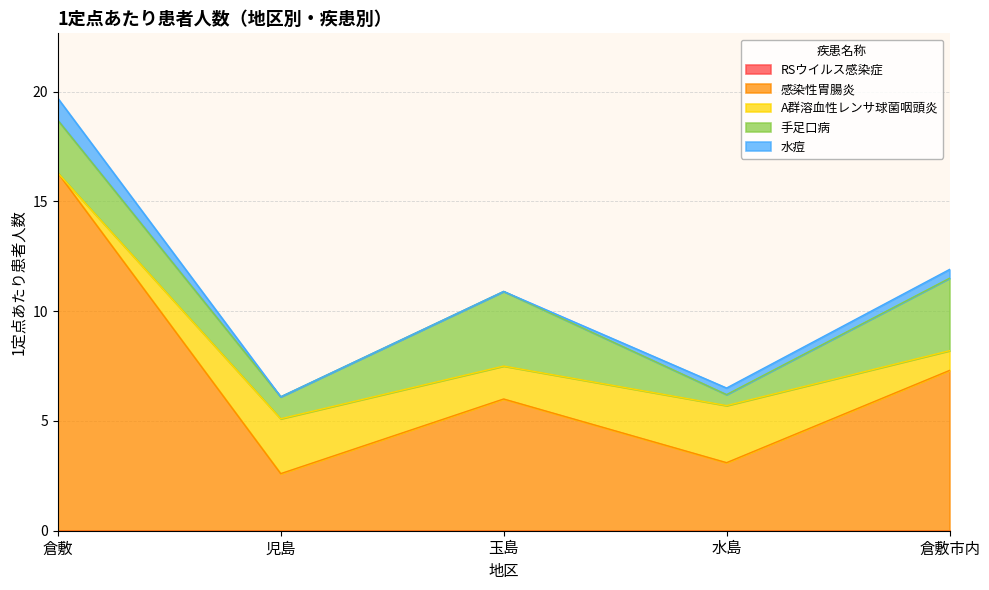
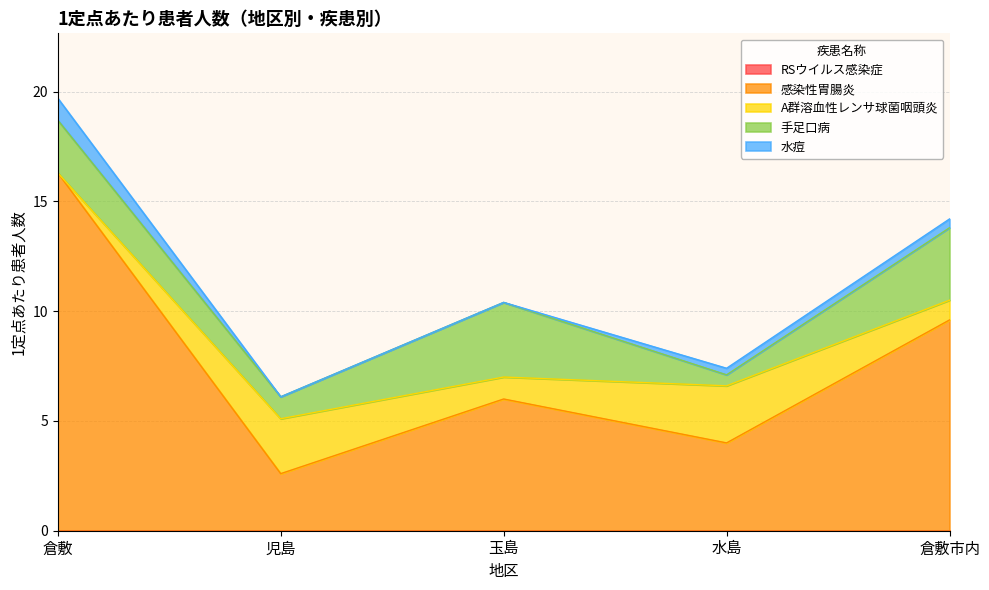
  {
    "RSウイルス感染症": {
      "倉敷": 0.0,
      "児島": 0.0,
      "玉島": 0.0,
      "水島": 0.0,
      "倉敷市内": 0.0
    },
    "感染性胃腸炎": {
      "児島": 2.6,
      "玉島": 6.0,
-     "水島": 3.1,
-     "倉敷市内": 7.3
+     "水島": 4.0,
+     "倉敷市内": 9.6
    },
    "A群溶血性レンサ球菌咽頭炎": {
      "児島": 2.5,
-     "玉島": 1.5,
+     "玉島": 1.0,
      "水島": 2.6,
      "倉敷市内": 0.9
    },
    "手足口病": {
      "倉敷": 2.4,
      "水島": 0.5,
      "倉敷市内": 3.3
    },
    "水痘": {
      "倉敷": 1.0,
      "水島": 0.3,
      "倉敷市内": 0.4
    }
  }
